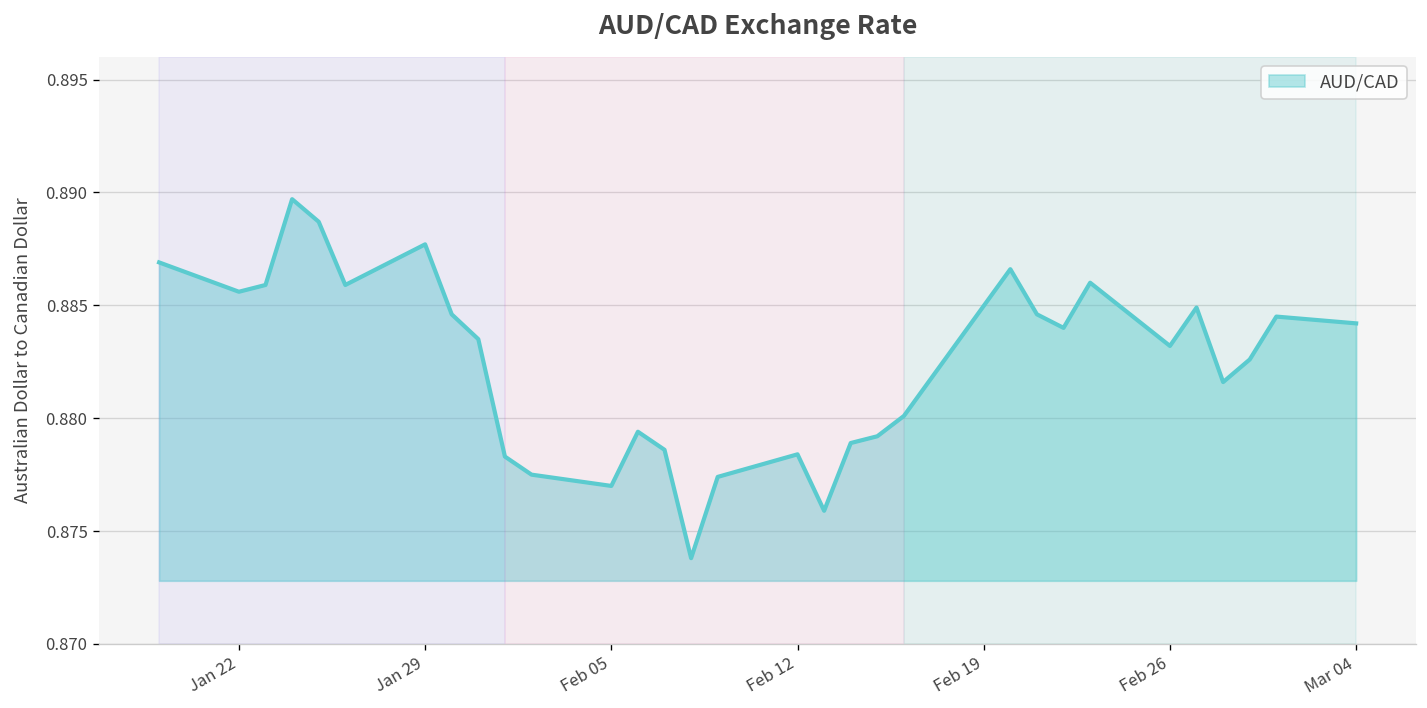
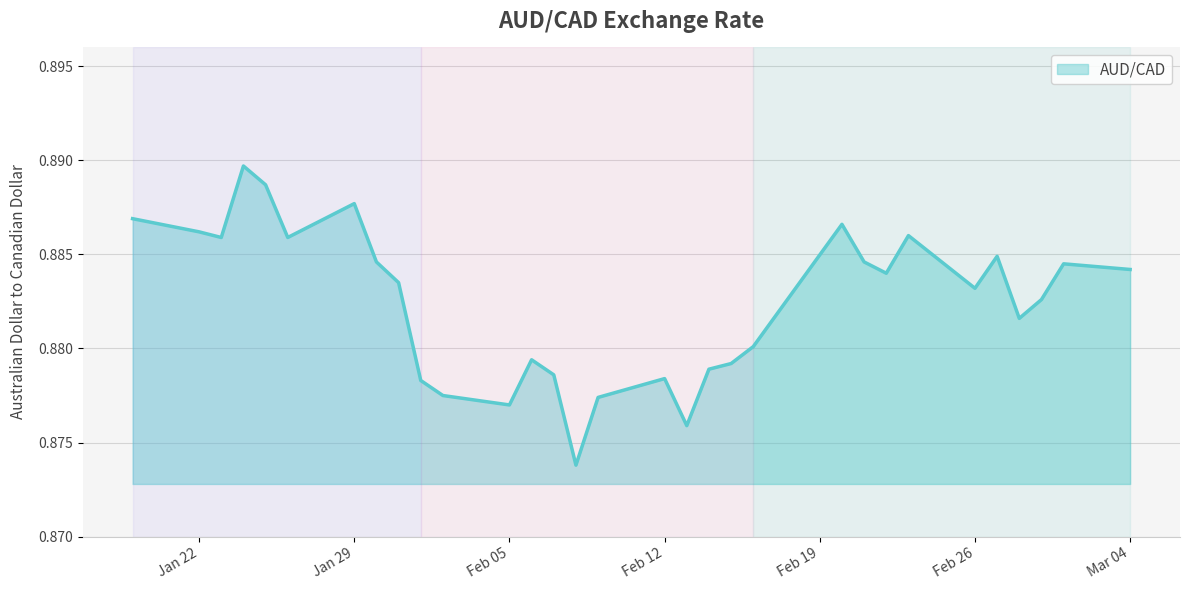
  {
-   "Jan 22": 0.8856,
+   "Jan 22": 0.8862,
    "Jan 29": 0.8877,
    "Feb 05": 0.8770,
    "Feb 12": 0.8784,
    "Feb 26": 0.8832,
    "Mar 04": 0.8842
  }
